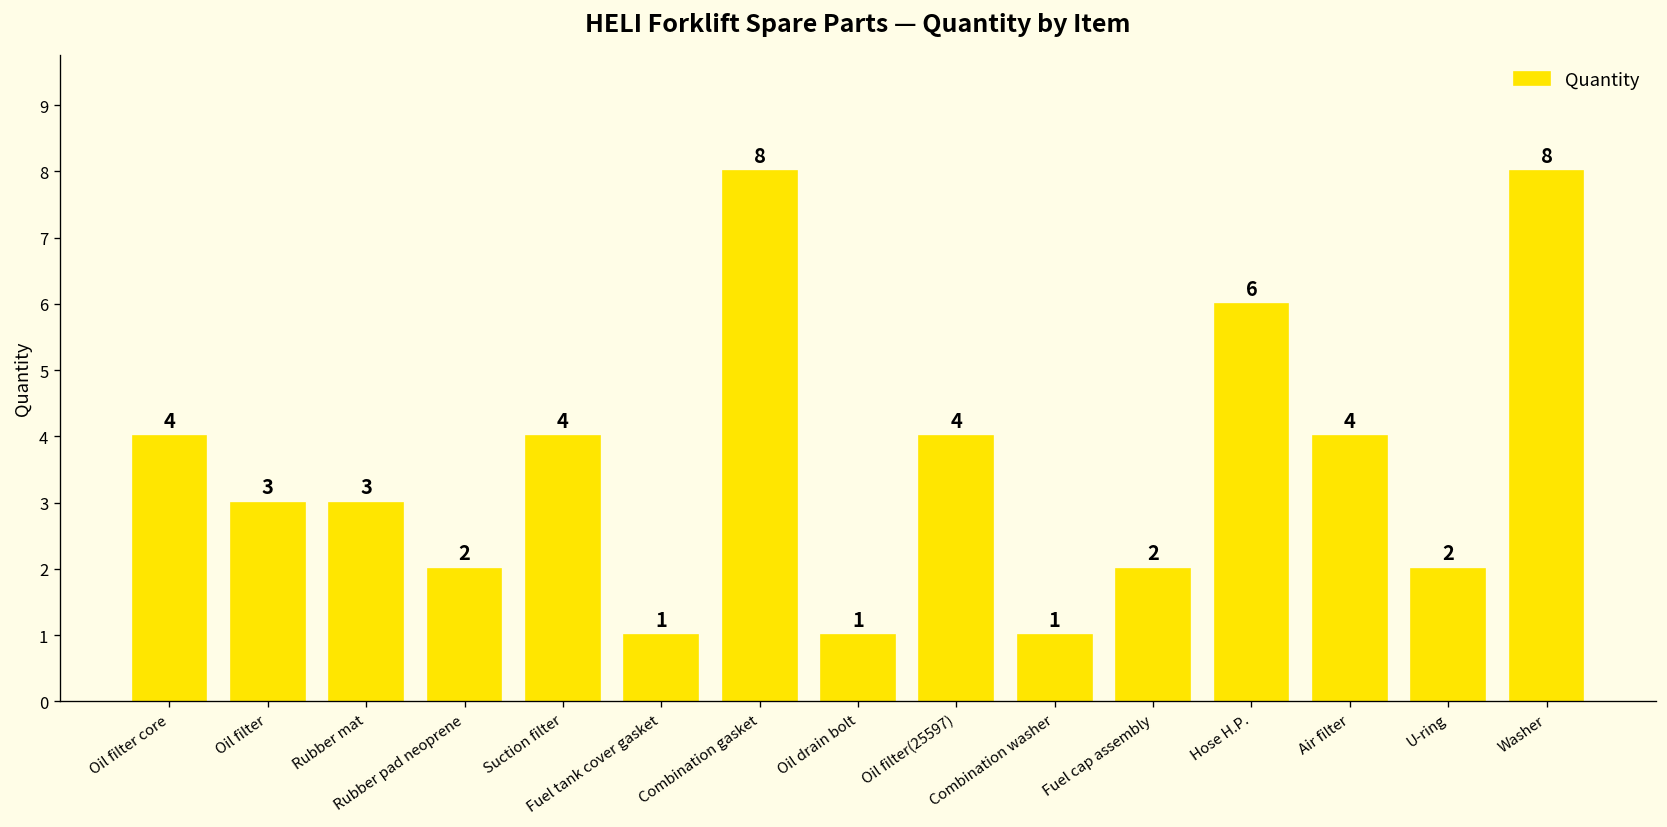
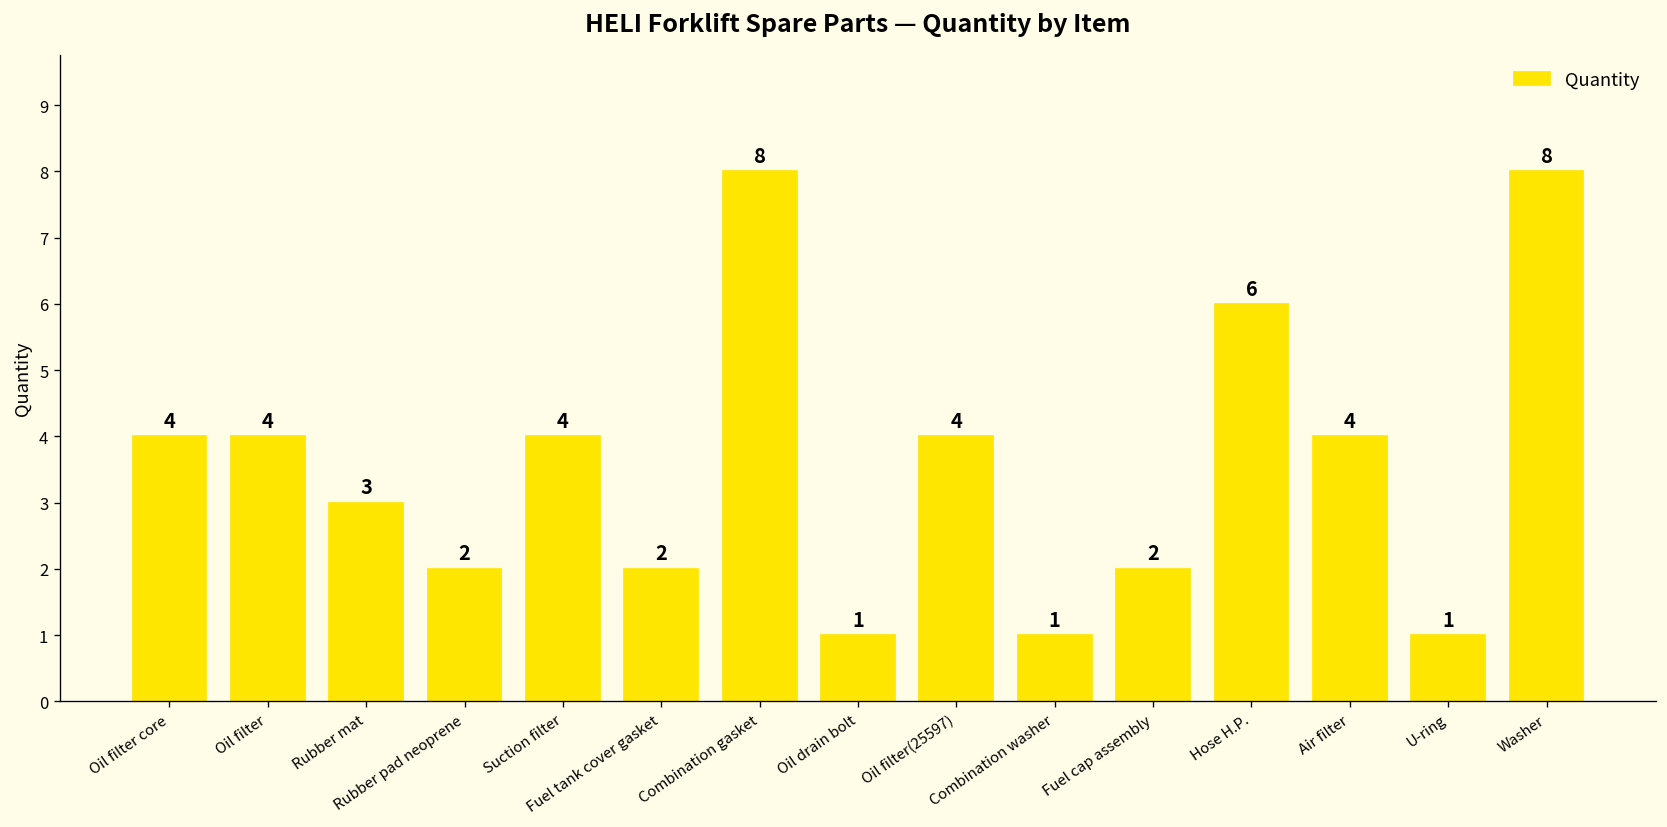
  {
    "Oil filter core": 4,
-   "Oil filter": 3,
+   "Oil filter": 4,
    "Rubber mat": 3,
    "Rubber pad neoprene": 2,
    "Suction filter": 4,
-   "Fuel tank cover gasket": 1,
+   "Fuel tank cover gasket": 2,
    "Combination gasket": 8,
    "Oil drain bolt": 1,
    "Oil filter(25597)": 4,
    "Combination washer": 1,
    "Fuel cap assembly": 2,
    "Hose H.P.": 6,
    "Air filter": 4,
-   "U-ring": 2,
+   "U-ring": 1,
    "Washer": 8
  }
